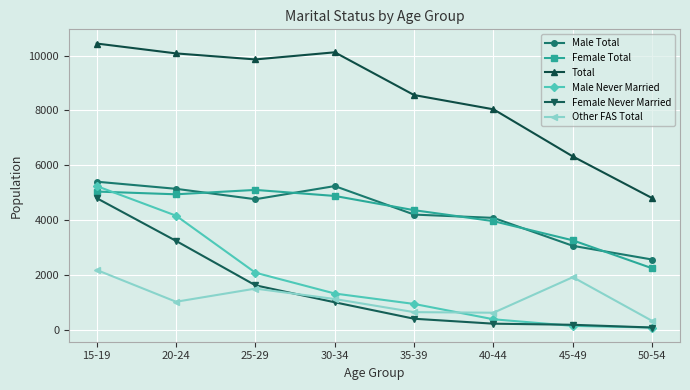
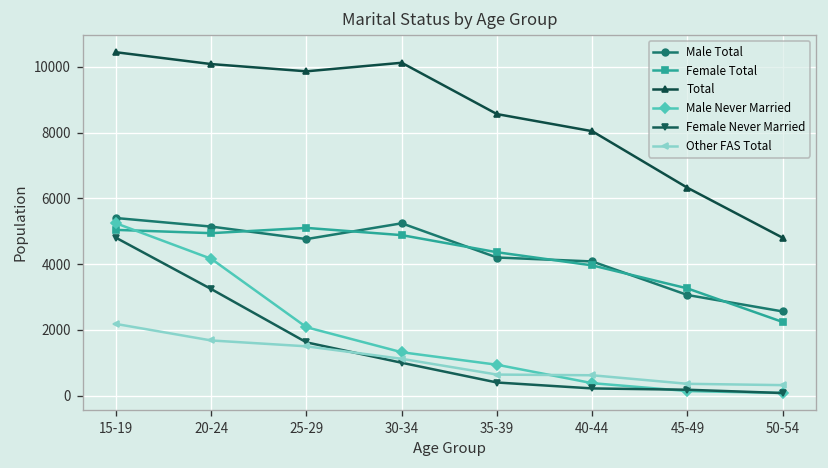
  {
    "Other FAS Total": {
      "15-19": 2200,
-     "20-24": 1000,
+     "20-24": 1700,
      "25-29": 1500,
      "30-34": 1100,
      "35-39": 600,
      "40-44": 600,
-     "45-49": 1900,
+     "45-49": 400,
      "50-54": 300
    }
  }
